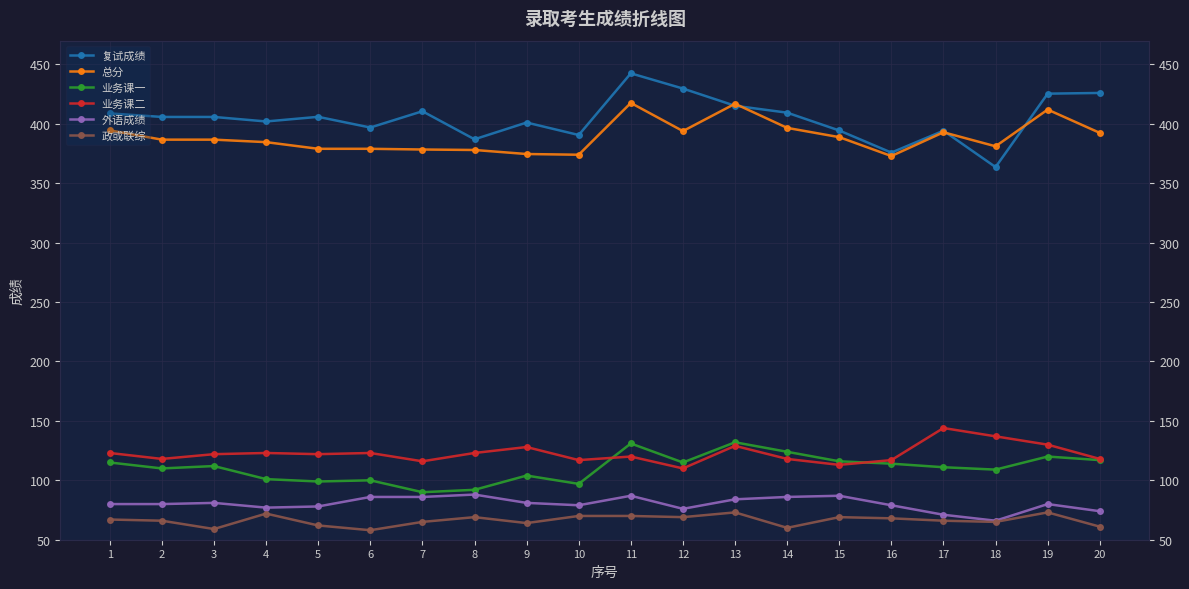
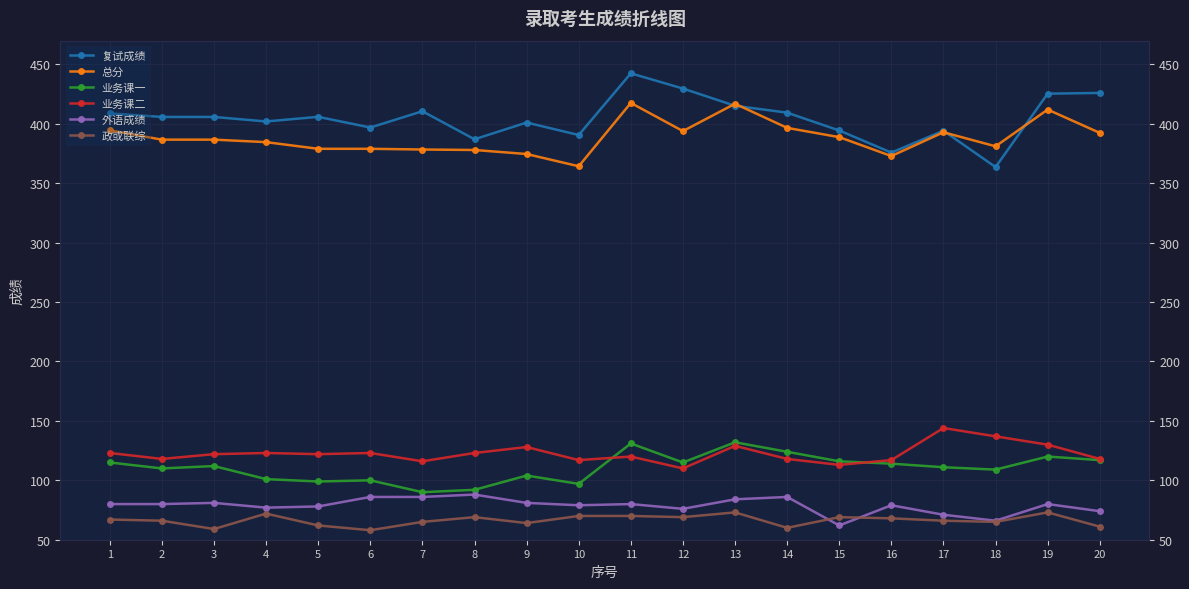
  {
    "复试成绩": {
      "2": 406,
      "3": 406,
      "4": 402,
      "5": 406,
      "6": 397,
      "7": 411,
      "8": 387,
      "9": 401,
      "10": 391,
      "11": 443,
      "12": 430,
      "14": 409,
      "15": 394,
      "16": 376,
      "18": 364,
      "19": 425,
      "20": 426
    },
    "总分": {
      "2": 387,
      "3": 387,
      "4": 385,
      "5": 379,
      "6": 379,
      "7": 378,
      "8": 378,
      "9": 375,
-     "10": 374,
+     "10": 364,
      "11": 418,
      "12": 394,
      "14": 397,
      "15": 389,
      "16": 373,
      "18": 381,
      "19": 412,
      "20": 392
    },
    "业务课一": {
      "1": 115,
      "2": 110,
      "3": 112,
      "4": 101,
      "5": 99,
      "6": 100,
      "7": 90,
      "8": 92,
      "9": 104,
      "10": 97,
      "11": 131,
      "12": 115,
      "13": 132,
      "14": 124,
      "15": 116,
      "16": 114,
      "17": 111,
      "18": 109,
      "19": 120
    },
    "业务课二": {
      "1": 123,
      "2": 118,
      "3": 122,
      "4": 123,
      "5": 122,
      "6": 123,
      "7": 116,
      "8": 123,
      "9": 128,
      "10": 117,
      "11": 120,
      "12": 110,
      "13": 129,
      "14": 118,
      "15": 113,
      "16": 117,
      "17": 144,
      "18": 137,
      "19": 130
    },
    "外语成绩": {
      "1": 80,
      "2": 80,
      "3": 81,
      "4": 77,
      "5": 78,
      "6": 86,
      "7": 86,
      "8": 88,
      "9": 81,
      "10": 79,
-     "11": 87,
+     "11": 80,
      "12": 76,
      "13": 84,
      "14": 86,
-     "15": 87,
+     "15": 62,
      "16": 79,
      "17": 71,
      "19": 80,
      "20": 74
    },
    "政或联综": {
      "1": 67,
      "2": 66,
      "3": 59,
      "4": 72,
      "5": 62,
      "6": 58,
      "7": 65,
      "8": 69,
      "9": 64,
      "10": 70,
      "11": 70,
      "12": 69,
      "13": 73,
      "14": 60,
      "15": 69,
      "16": 68,
      "17": 66,
      "19": 73,
      "20": 61
    }
  }
